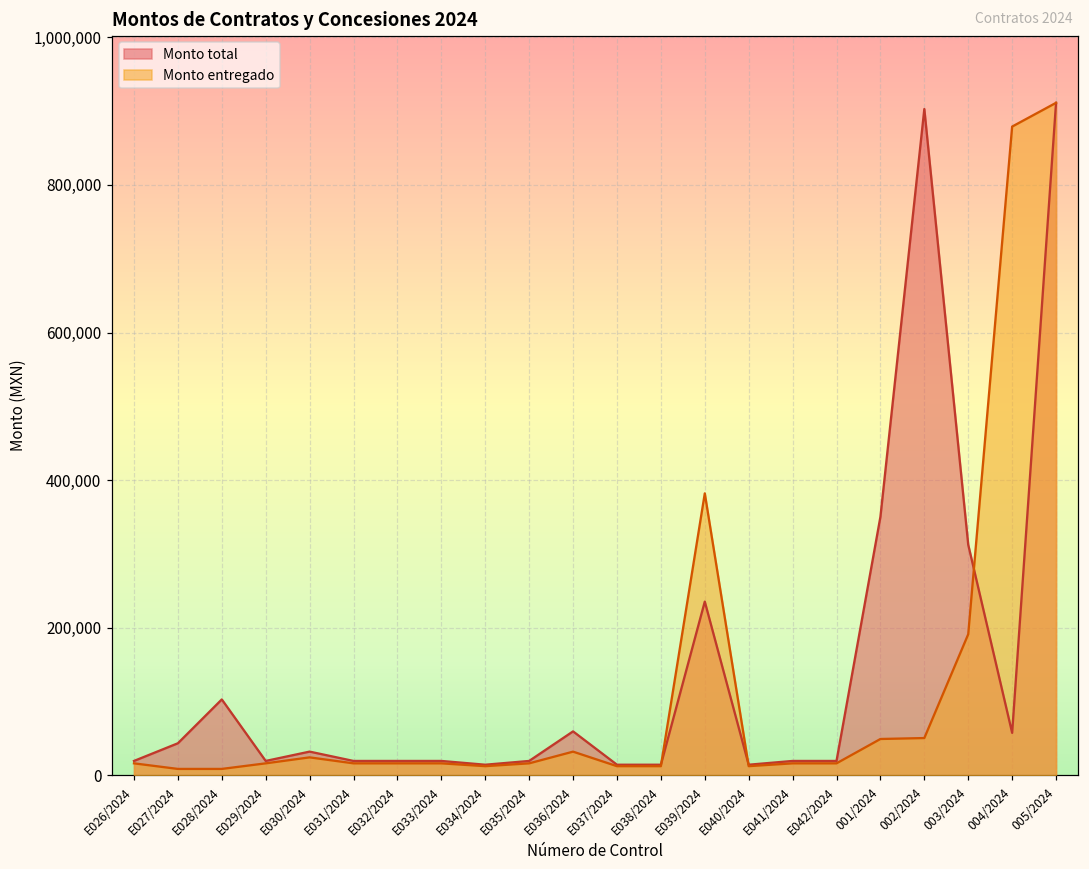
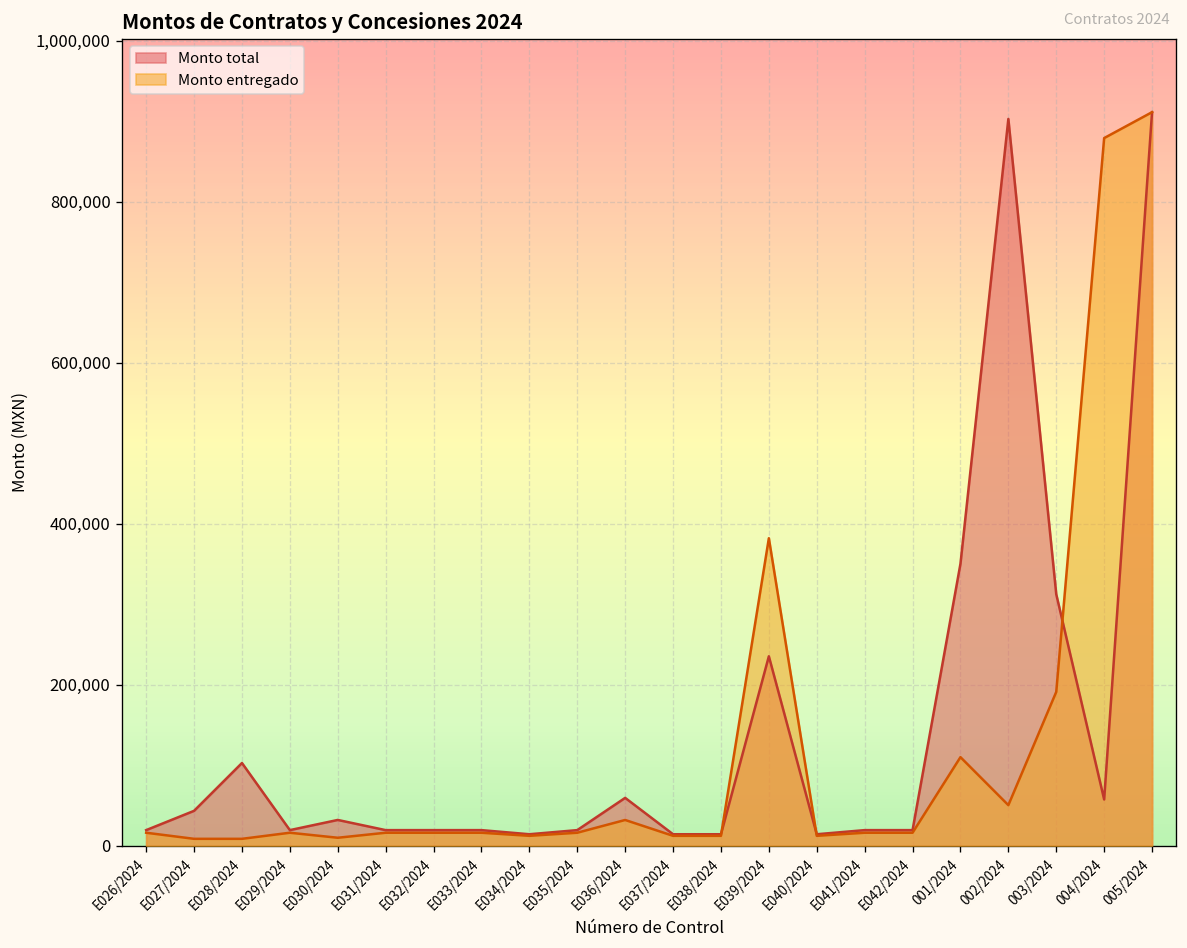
  {
    "Monto total": {
      "E027/2024": "40,000",
      "E028/2024": "100,000",
      "E030/2024": "30,000",
      "E036/2024": "60,000",
      "E039/2024": "240,000",
      "001/2024": "350,000",
      "002/2024": "900,000",
      "003/2024": "310,000",
      "004/2024": "60,000"
    },
    "Monto entregado": {
      "E027/2024": "10,000",
      "E028/2024": "10,000",
-     "E030/2024": "20,000",
+     "E030/2024": "10,000",
      "E036/2024": "30,000",
      "E039/2024": "380,000",
-     "001/2024": "50,000",
+     "001/2024": "110,000",
      "002/2024": "50,000",
      "003/2024": "190,000",
      "004/2024": "880,000"
    }
  }
